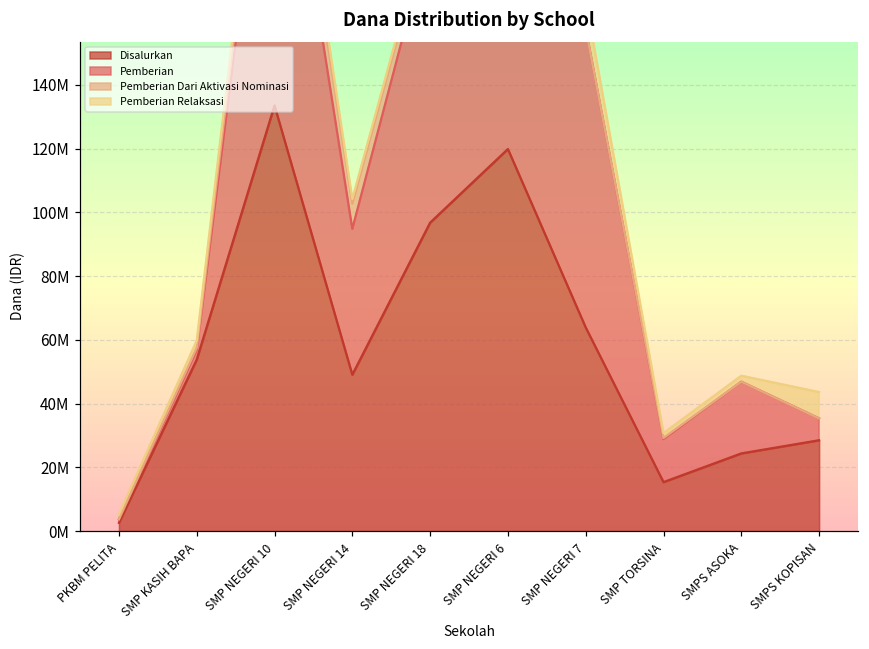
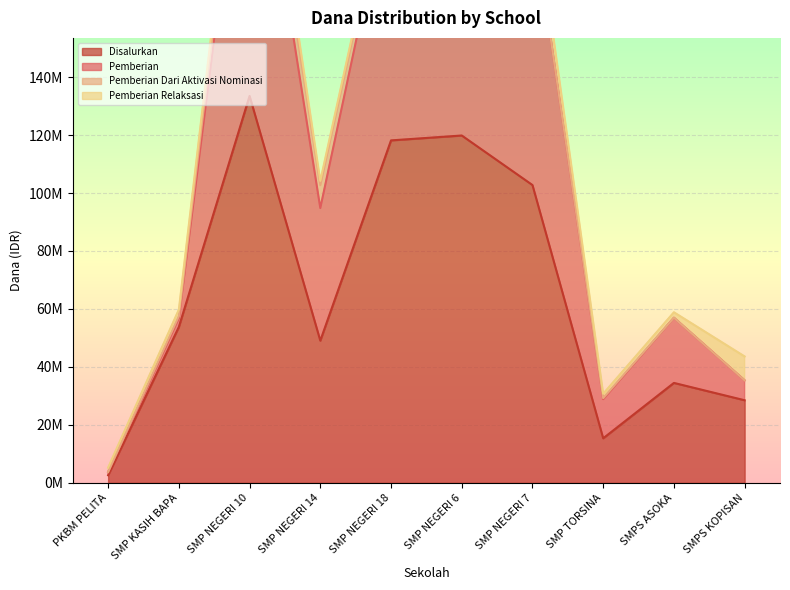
  {
    "Disalurkan": {
      "PKBM PELITA": 3000000,
      "SMP KASIH BAPA": 54000000,
      "SMP NEGERI 14": 49000000,
-     "SMP NEGERI 18": 97000000,
+     "SMP NEGERI 18": 118000000,
      "SMP NEGERI 6": 120000000,
-     "SMP NEGERI 7": 64000000,
+     "SMP NEGERI 7": 103000000,
      "SMP TORSINA": 15000000,
-     "SMPS ASOKA": 24000000,
+     "SMPS ASOKA": 34000000,
      "SMPS KOPISAN": 29000000
    },
    "Pemberian": {
      "SMP NEGERI 14": 46000000
    }
  }
